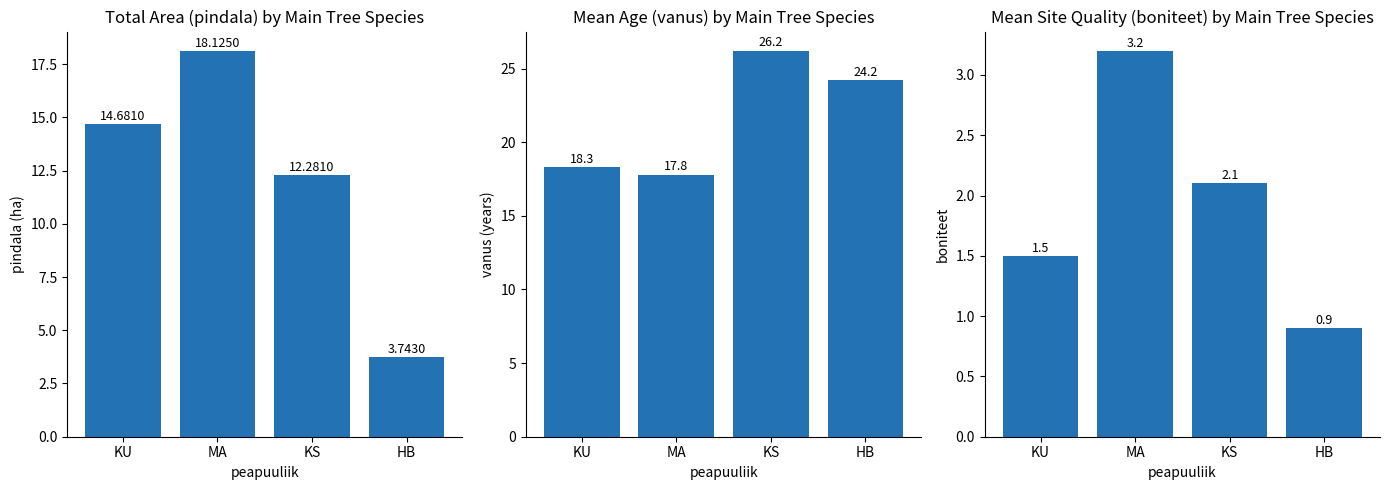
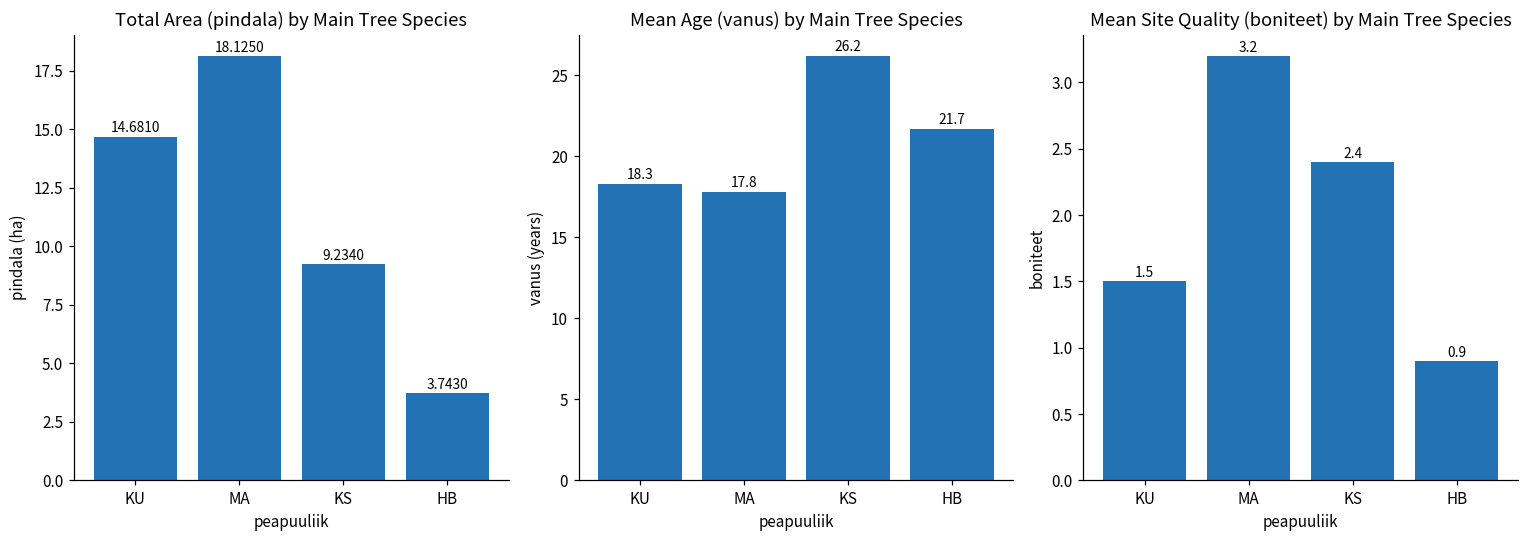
  {
    "Total Area (pindala) by Main Tree Species": {
      "KU": 14.6810,
      "MA": 18.1250,
-     "KS": 12.2810,
+     "KS": 9.2340,
      "HB": 3.7430
    },
    "Mean Age (vanus) by Main Tree Species": {
      "KU": 18.3,
      "MA": 17.8,
      "KS": 26.2,
-     "HB": 24.2
+     "HB": 21.7
    },
    "Mean Site Quality (boniteet) by Main Tree Species": {
      "KU": 1.5,
      "MA": 3.2,
-     "KS": 2.1,
+     "KS": 2.4,
      "HB": 0.9
    }
  }
